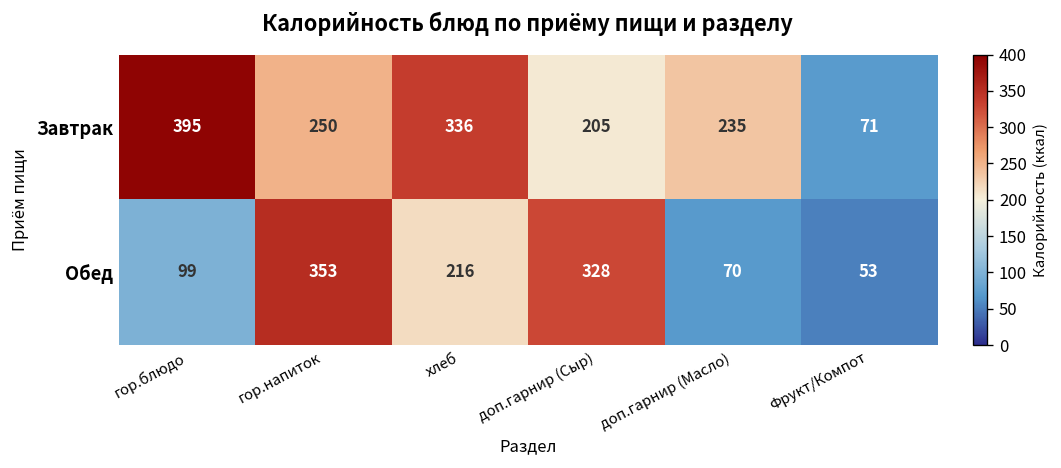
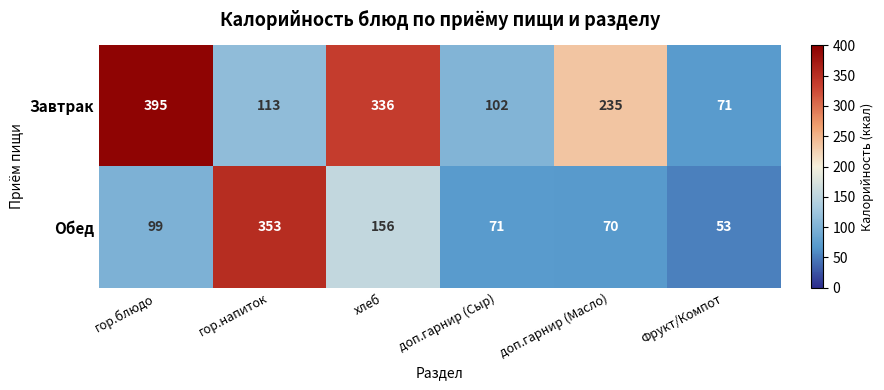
  {
    "Завтрак": {
      "гор.блюдо": 395,
-     "гор.напиток": 250,
+     "гор.напиток": 113,
      "хлеб": 336,
-     "доп.гарнир (Сыр)": 205,
+     "доп.гарнир (Сыр)": 102,
      "доп.гарнир (Масло)": 235,
      "Фрукт/Компот": 71
    },
    "Обед": {
      "гор.блюдо": 99,
      "гор.напиток": 353,
-     "хлеб": 216,
-     "доп.гарнир (Сыр)": 328,
+     "хлеб": 156,
+     "доп.гарнир (Сыр)": 71,
      "доп.гарнир (Масло)": 70,
      "Фрукт/Компот": 53
    }
  }
